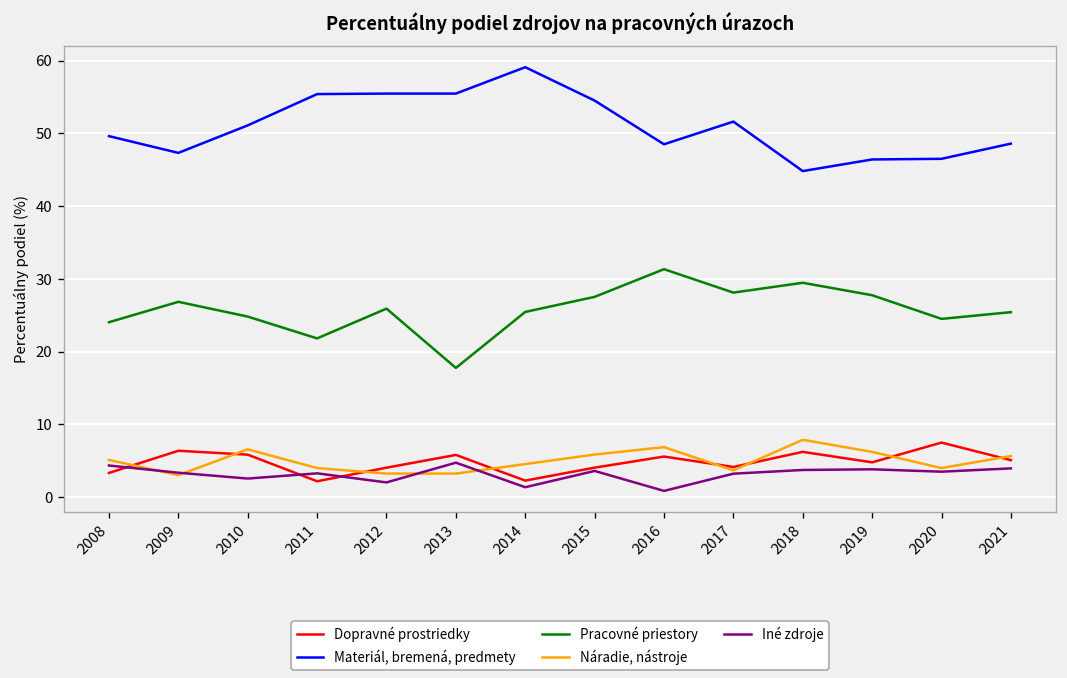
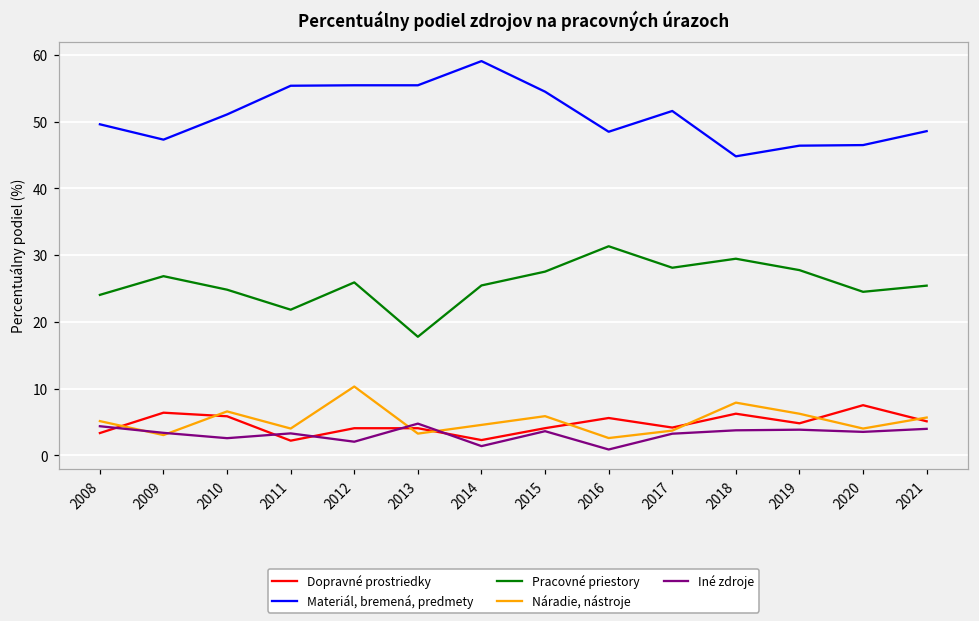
  {
    "Dopravné prostriedky": {
      "2008": 3,
      "2009": 6,
      "2010": 6,
      "2011": 2,
      "2012": 4,
-     "2013": 6,
+     "2013": 4,
      "2014": 2,
      "2015": 4,
      "2016": 6,
      "2017": 4,
      "2018": 6,
      "2019": 5,
      "2020": 8,
      "2021": 5
    },
    "Materiál, bremená, predmety": {
      "2008": 50,
      "2009": 47,
      "2010": 51,
      "2011": 55,
      "2012": 55,
      "2013": 55,
      "2014": 59,
      "2015": 55,
      "2016": 48,
      "2017": 52,
      "2018": 45,
      "2019": 46,
      "2020": 47,
      "2021": 49
    },
    "Pracovné priestory": {
      "2008": 24,
      "2009": 27,
      "2010": 25,
      "2011": 22,
      "2012": 26,
      "2013": 18,
      "2014": 25,
      "2015": 28,
      "2016": 31,
      "2017": 28,
      "2018": 29,
      "2019": 28,
      "2020": 25,
      "2021": 25
    },
    "Náradie, nástroje": {
      "2008": 5,
      "2010": 7,
      "2011": 4,
-     "2012": 3,
+     "2012": 10,
      "2013": 3,
      "2014": 5,
      "2015": 6,
-     "2016": 7,
+     "2016": 3,
      "2017": 4,
      "2018": 8,
      "2019": 6,
      "2020": 4,
      "2021": 6
    },
    "Iné zdroje": {
      "2008": 4,
      "2010": 3,
      "2011": 3,
      "2012": 2,
      "2013": 5,
      "2014": 1,
      "2015": 4,
      "2016": 1,
      "2017": 3,
      "2018": 4,
      "2019": 4,
      "2020": 4,
      "2021": 4
    }
  }
